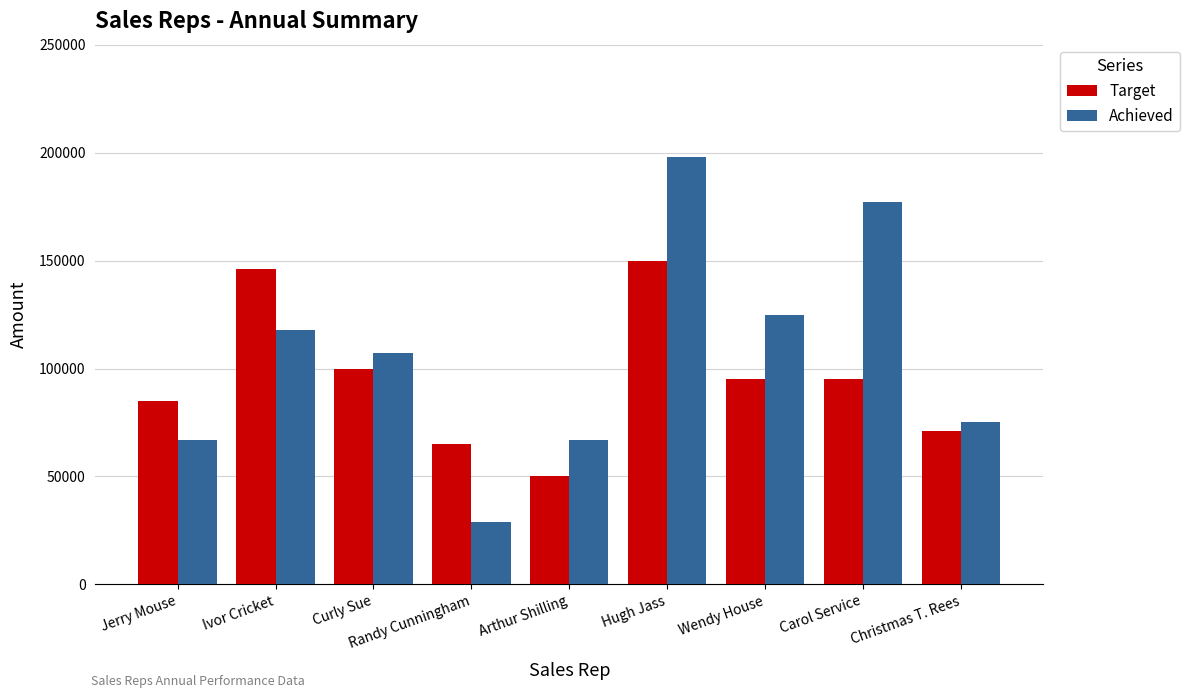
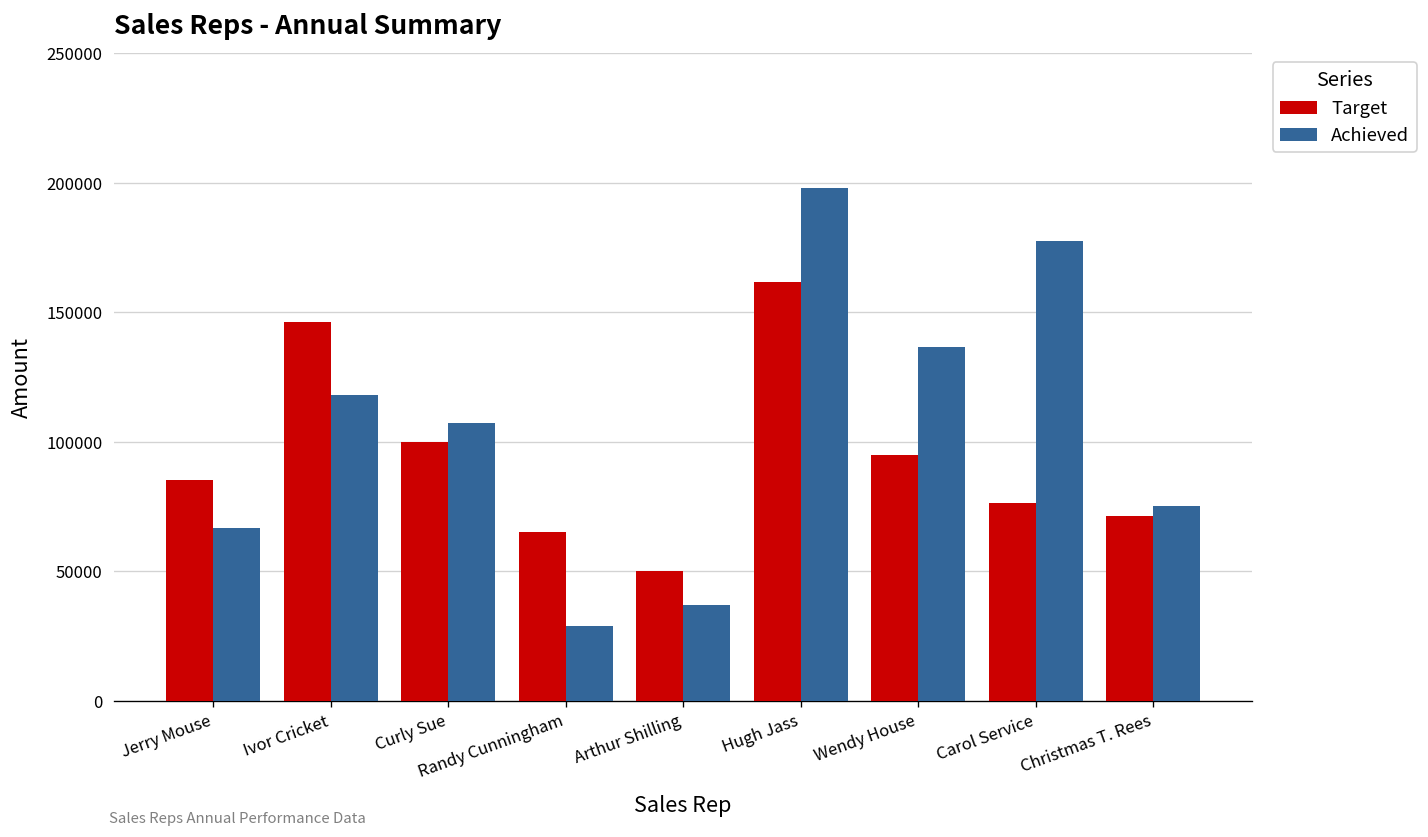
  {
    "Target": {
      "Jerry Mouse": 85000,
      "Ivor Cricket": 146000,
      "Curly Sue": 100000,
      "Randy Cunningham": 65000,
      "Arthur Shilling": 50000,
-     "Hugh Jass": 150000,
+     "Hugh Jass": 162000,
      "Wendy House": 95000,
-     "Carol Service": 95000,
+     "Carol Service": 76000,
      "Christmas T. Rees": 71000
    },
    "Achieved": {
      "Jerry Mouse": 67000,
      "Ivor Cricket": 118000,
      "Curly Sue": 107000,
      "Randy Cunningham": 29000,
-     "Arthur Shilling": 67000,
+     "Arthur Shilling": 37000,
      "Hugh Jass": 198000,
-     "Wendy House": 125000,
+     "Wendy House": 137000,
      "Carol Service": 177000,
      "Christmas T. Rees": 75000
    }
  }
